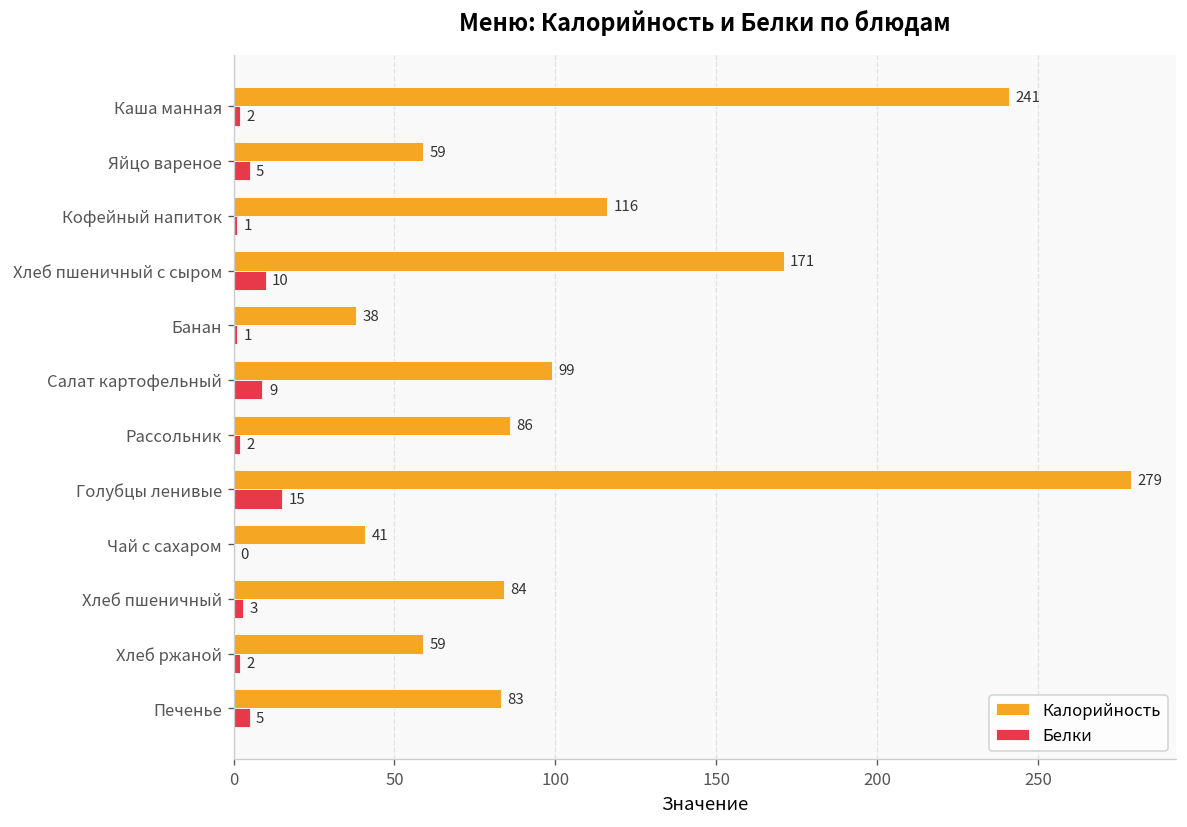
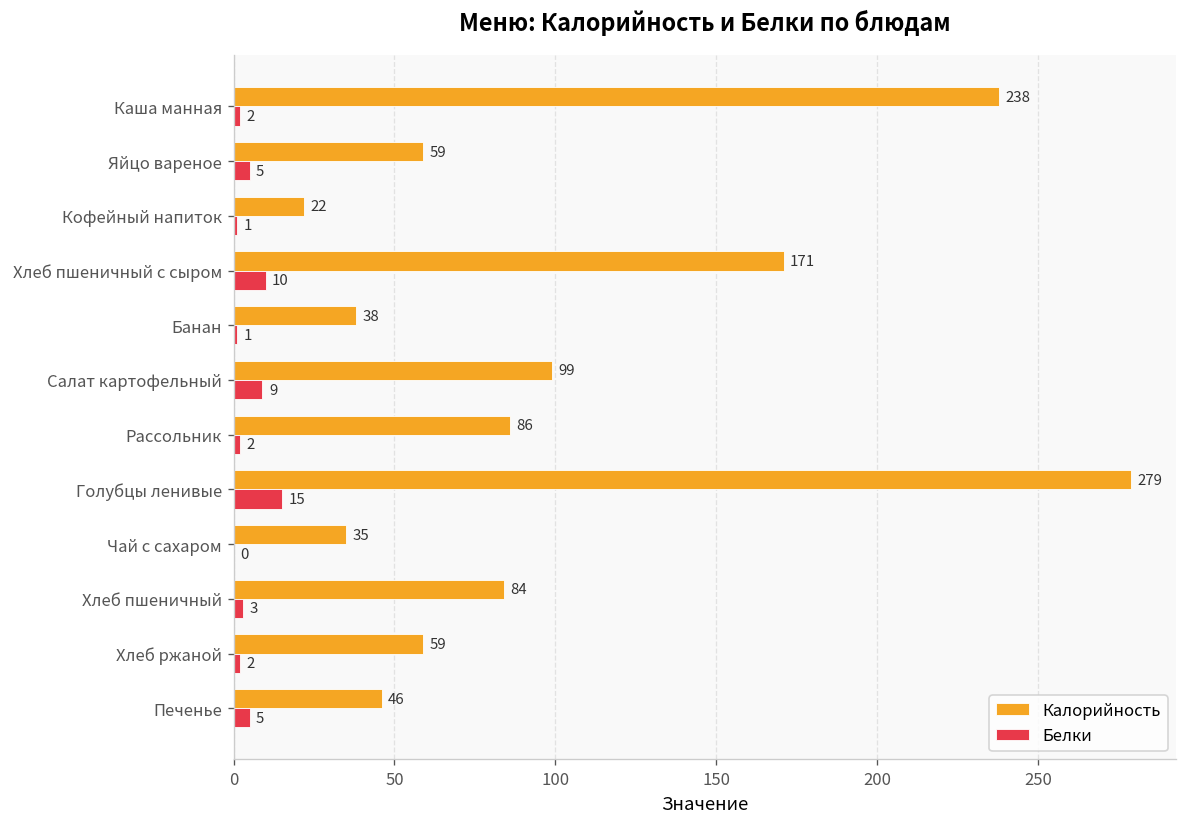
  {
    "Калорийность": {
-     "Каша манная": 241,
+     "Каша манная": 238,
      "Яйцо вареное": 59,
-     "Кофейный напиток": 116,
+     "Кофейный напиток": 22,
      "Хлеб пшеничный с сыром": 171,
      "Банан": 38,
      "Салат картофельный": 99,
      "Рассольник": 86,
      "Голубцы ленивые": 279,
-     "Чай с сахаром": 41,
+     "Чай с сахаром": 35,
      "Хлеб пшеничный": 84,
      "Хлеб ржаной": 59,
-     "Печенье": 83
+     "Печенье": 46
    },
    "Белки": {
      "Каша манная": 2,
      "Яйцо вареное": 5,
      "Кофейный напиток": 1,
      "Хлеб пшеничный с сыром": 10,
      "Банан": 1,
      "Салат картофельный": 9,
      "Рассольник": 2,
      "Голубцы ленивые": 15,
      "Чай с сахаром": 0,
      "Хлеб пшеничный": 3,
      "Хлеб ржаной": 2,
      "Печенье": 5
    }
  }
